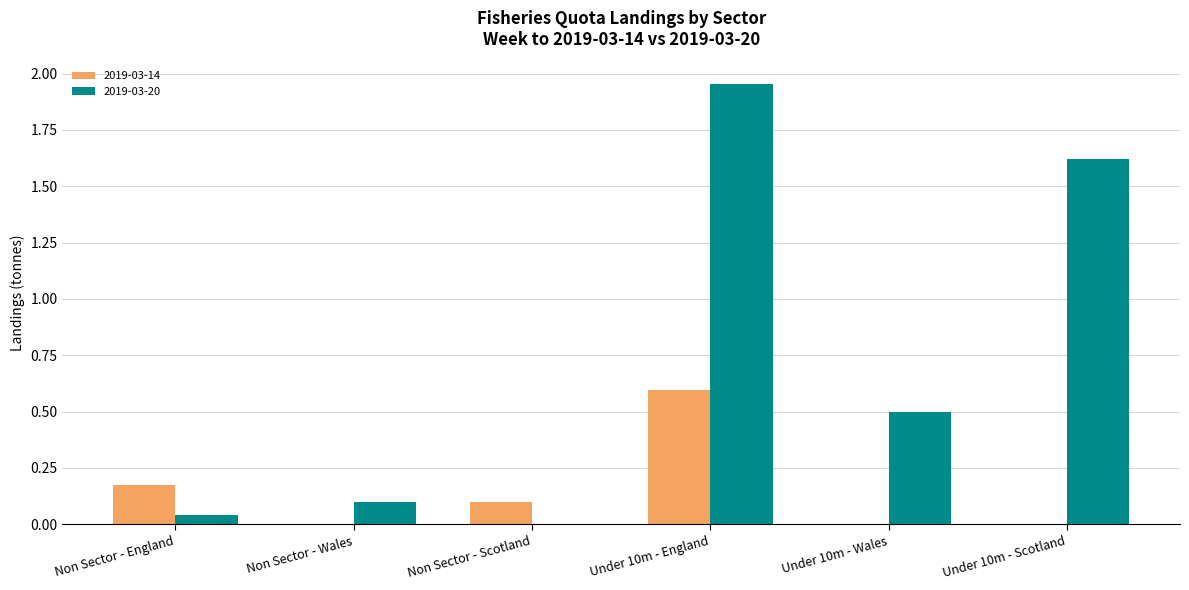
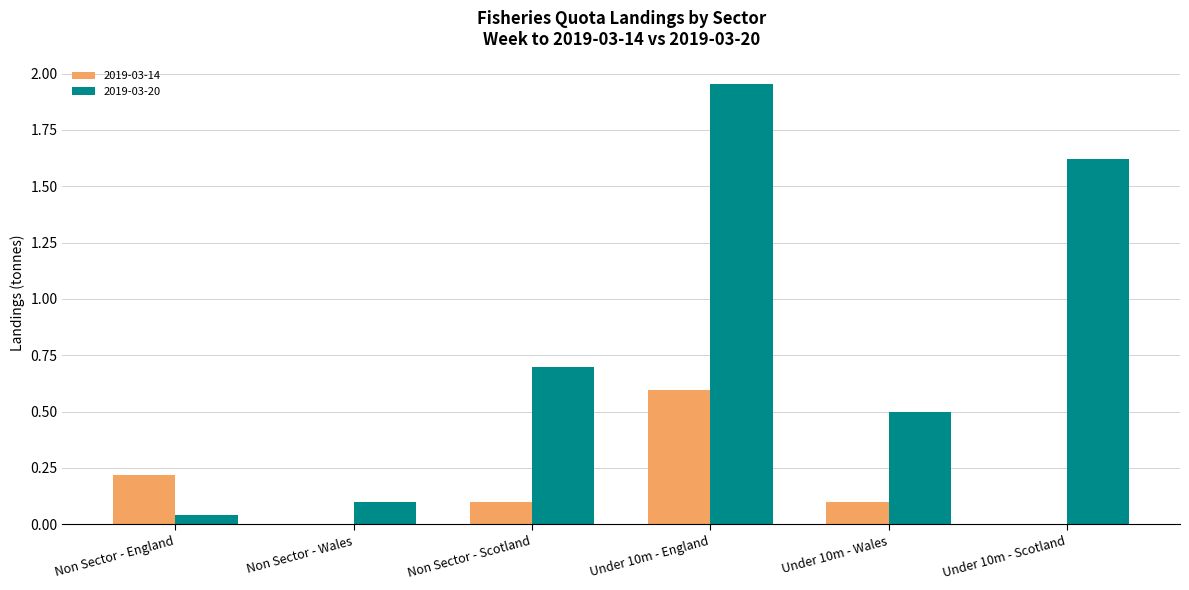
  {
    "2019-03-14": {
-     "Non Sector - England": 0.18,
+     "Non Sector - England": 0.22,
      "Non Sector - Wales": 0.00,
      "Non Sector - Scotland": 0.10,
      "Under 10m - England": 0.60,
-     "Under 10m - Wales": 0.0,
+     "Under 10m - Wales": 0.1,
      "Under 10m - Scotland": 0.00
    },
    "2019-03-20": {
      "Non Sector - England": 0.04,
      "Non Sector - Wales": 0.1,
-     "Non Sector - Scotland": 0.0,
+     "Non Sector - Scotland": 0.7,
      "Under 10m - England": 1.96,
      "Under 10m - Wales": 0.5,
      "Under 10m - Scotland": 1.62
    }
  }
